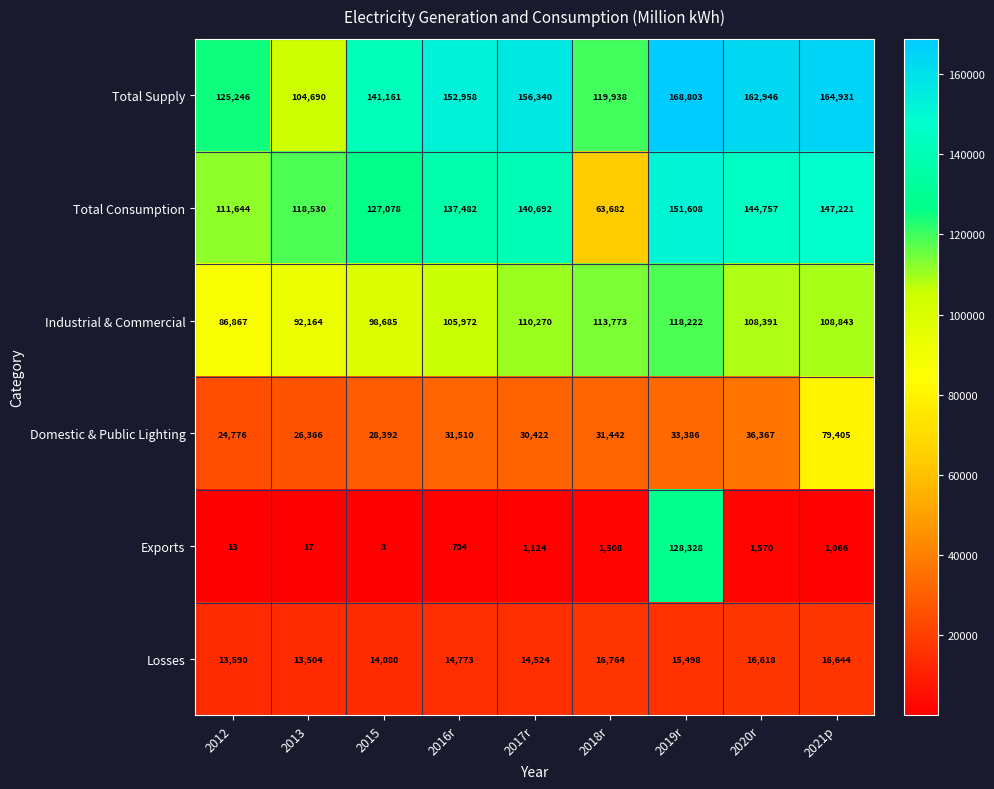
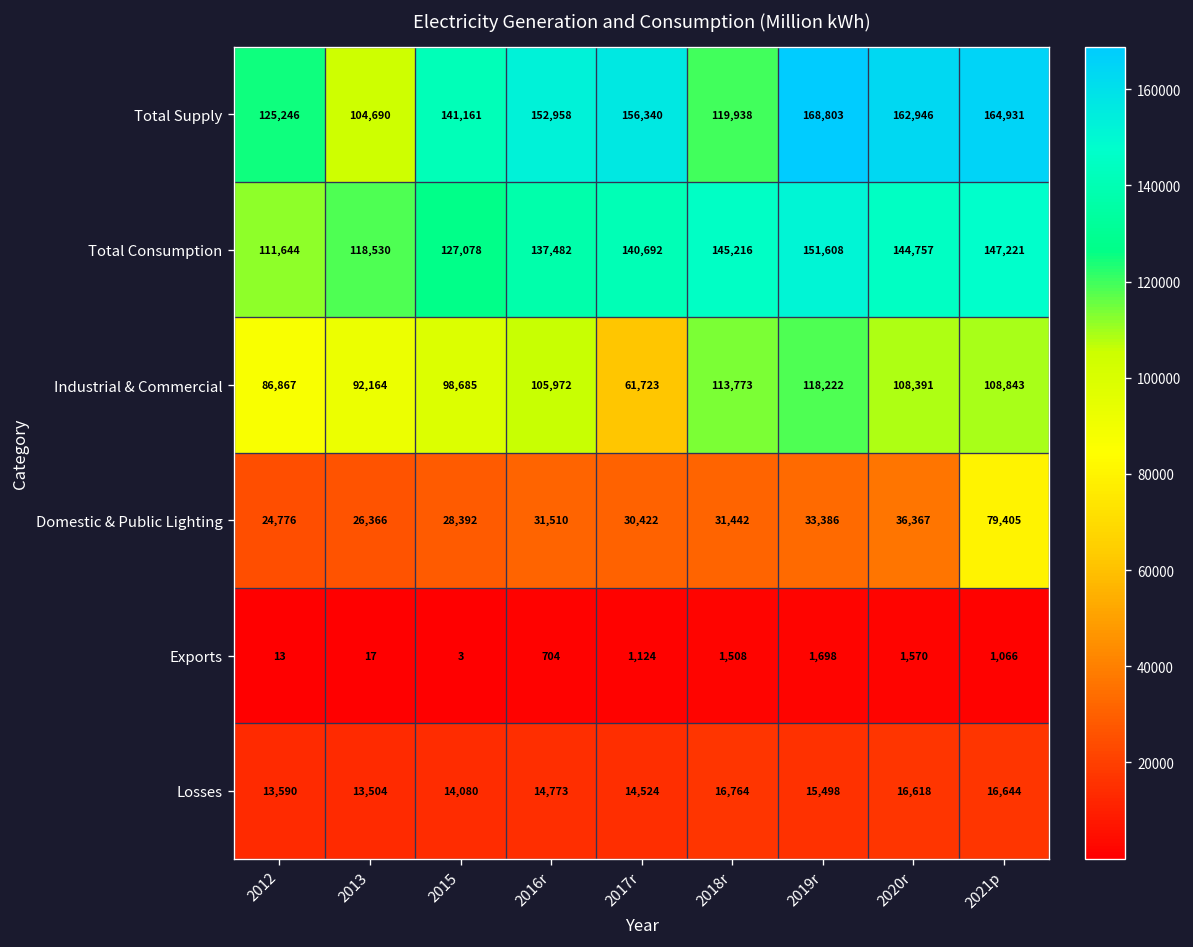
  {
    "Total Supply": {
      "2012": "125,246",
      "2013": "104,690",
      "2015": "141,161",
      "2016r": "152,958",
      "2017r": "156,340",
      "2018r": "119,938",
      "2019r": "168,803",
      "2020r": "162,946",
      "2021p": "164,931"
    },
    "Total Consumption": {
      "2012": "111,644",
      "2013": "118,530",
      "2015": "127,078",
      "2016r": "137,482",
      "2017r": "140,692",
-     "2018r": "63,682",
+     "2018r": "145,216",
      "2019r": "151,608",
      "2020r": "144,757",
      "2021p": "147,221"
    },
    "Industrial & Commercial": {
      "2012": "86,867",
      "2013": "92,164",
      "2015": "98,685",
      "2016r": "105,972",
-     "2017r": "110,270",
+     "2017r": "61,723",
      "2018r": "113,773",
      "2019r": "118,222",
      "2020r": "108,391",
      "2021p": "108,843"
    },
    "Domestic & Public Lighting": {
      "2012": "24,776",
      "2013": "26,366",
      "2015": "28,392",
      "2016r": "31,510",
      "2017r": "30,422",
      "2018r": "31,442",
      "2019r": "33,386",
      "2020r": "36,367",
      "2021p": "79,405"
    },
    "Exports": {
      "2012": "13",
      "2013": "17",
      "2015": "3",
      "2016r": "704",
      "2017r": "1,124",
      "2018r": "1,508",
-     "2019r": "128,328",
+     "2019r": "1,698",
      "2020r": "1,570",
      "2021p": "1,066"
    },
    "Losses": {
      "2012": "13,590",
      "2013": "13,504",
      "2015": "14,080",
      "2016r": "14,773",
      "2017r": "14,524",
      "2018r": "16,764",
      "2019r": "15,498",
      "2020r": "16,618",
      "2021p": "16,644"
    }
  }
